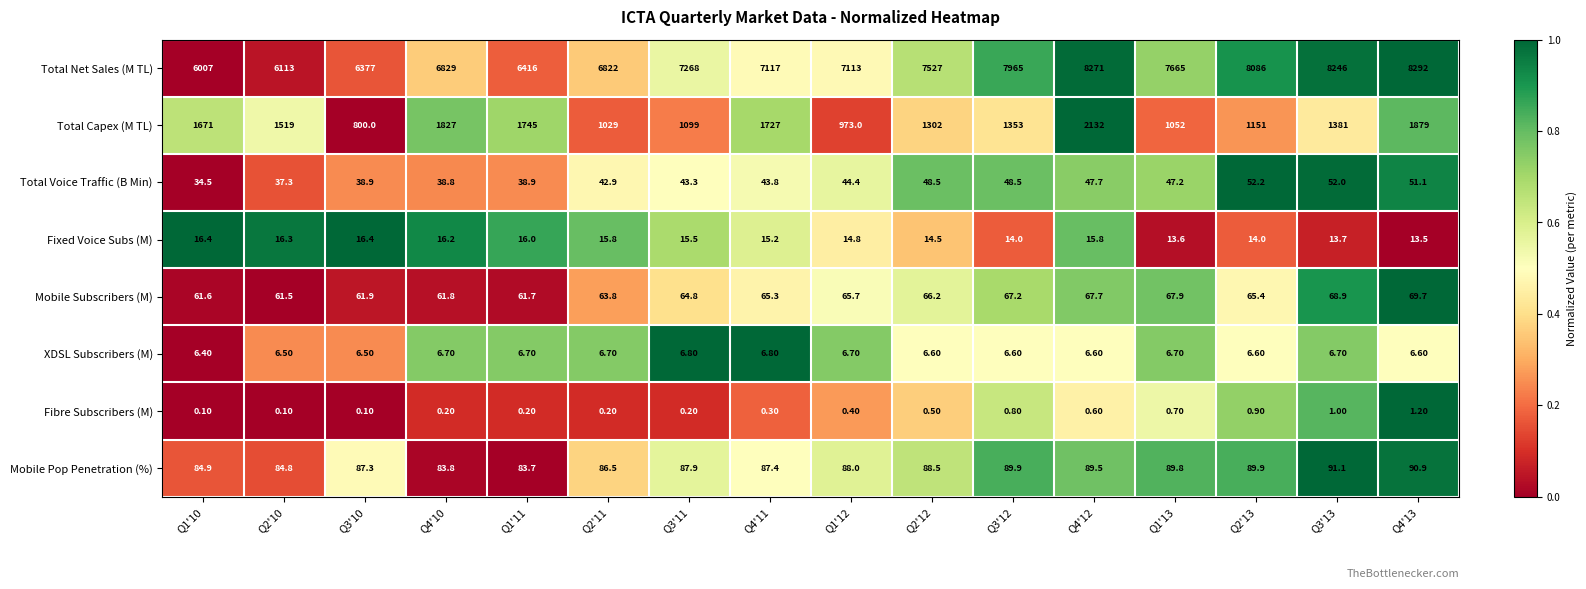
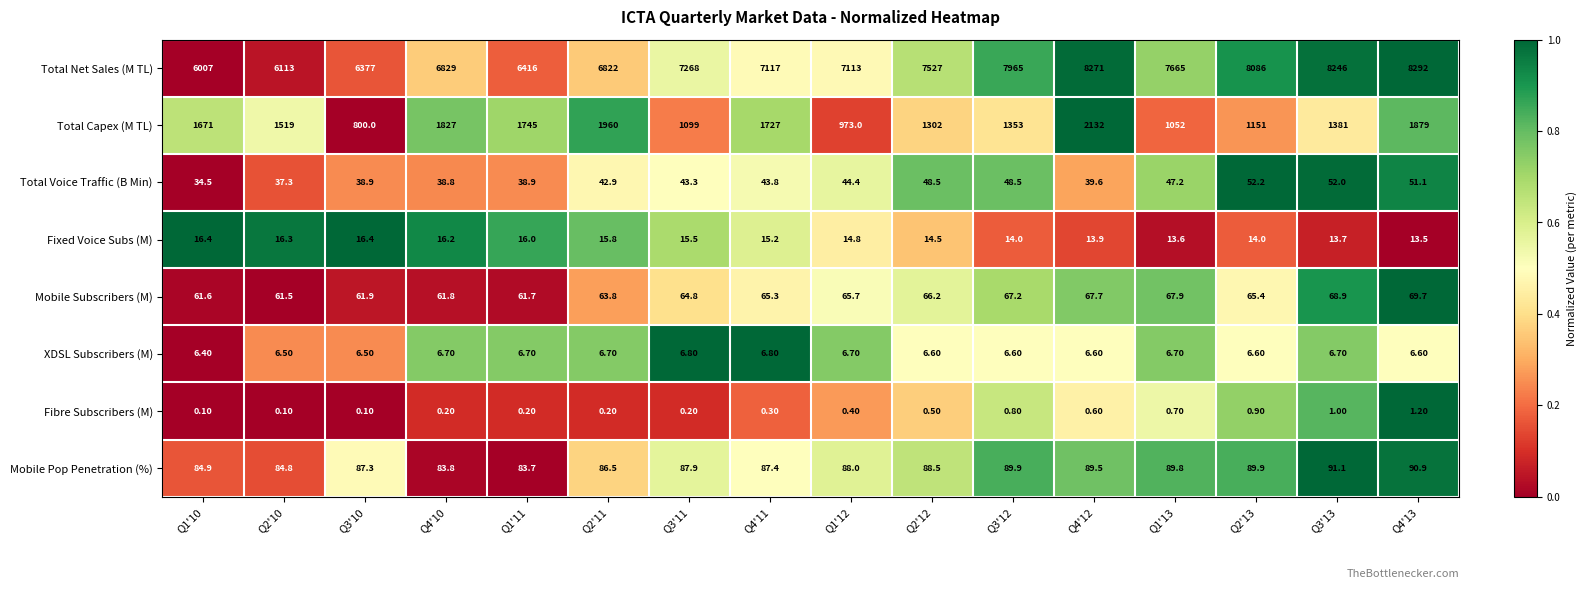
  {
    "Total Net Sales (M TL)": {
      "Q1'10": 6007,
      "Q2'10": 6113,
      "Q3'10": 6377,
      "Q4'10": 6829,
      "Q1'11": 6416,
      "Q2'11": 6822,
      "Q3'11": 7268,
      "Q4'11": 7117,
      "Q1'12": 7113,
      "Q2'12": 7527,
      "Q3'12": 7965,
      "Q4'12": 8271,
      "Q1'13": 7665,
      "Q2'13": 8086,
      "Q3'13": 8246,
      "Q4'13": 8292
    },
    "Total Capex (M TL)": {
      "Q1'10": 1671,
      "Q2'10": 1519,
      "Q3'10": 800.0,
      "Q4'10": 1827,
      "Q1'11": 1745,
-     "Q2'11": 1029,
+     "Q2'11": 1960,
      "Q3'11": 1099,
      "Q4'11": 1727,
      "Q1'12": 973.0,
      "Q2'12": 1302,
      "Q3'12": 1353,
      "Q4'12": 2132,
      "Q1'13": 1052,
      "Q2'13": 1151,
      "Q3'13": 1381,
      "Q4'13": 1879
    },
    "Total Voice Traffic (B Min)": {
      "Q1'10": 34.5,
      "Q2'10": 37.3,
      "Q3'10": 38.9,
      "Q4'10": 38.8,
      "Q1'11": 38.9,
      "Q2'11": 42.9,
      "Q3'11": 43.3,
      "Q4'11": 43.8,
      "Q1'12": 44.4,
      "Q2'12": 48.5,
      "Q3'12": 48.5,
-     "Q4'12": 47.7,
+     "Q4'12": 39.6,
      "Q1'13": 47.2,
      "Q2'13": 52.2,
      "Q3'13": 52.0,
      "Q4'13": 51.1
    },
    "Fixed Voice Subs (M)": {
      "Q1'10": 16.4,
      "Q2'10": 16.3,
      "Q3'10": 16.4,
      "Q4'10": 16.2,
      "Q1'11": 16.0,
      "Q2'11": 15.8,
      "Q3'11": 15.5,
      "Q4'11": 15.2,
      "Q1'12": 14.8,
      "Q2'12": 14.5,
      "Q3'12": 14.0,
-     "Q4'12": 15.8,
+     "Q4'12": 13.9,
      "Q1'13": 13.6,
      "Q2'13": 14.0,
      "Q3'13": 13.7,
      "Q4'13": 13.5
    },
    "Mobile Subscribers (M)": {
      "Q1'10": 61.6,
      "Q2'10": 61.5,
      "Q3'10": 61.9,
      "Q4'10": 61.8,
      "Q1'11": 61.7,
      "Q2'11": 63.8,
      "Q3'11": 64.8,
      "Q4'11": 65.3,
      "Q1'12": 65.7,
      "Q2'12": 66.2,
      "Q3'12": 67.2,
      "Q4'12": 67.7,
      "Q1'13": 67.9,
      "Q2'13": 65.4,
      "Q3'13": 68.9,
      "Q4'13": 69.7
    },
    "XDSL Subscribers (M)": {
      "Q1'10": 6.40,
      "Q2'10": 6.50,
      "Q3'10": 6.50,
      "Q4'10": 6.70,
      "Q1'11": 6.70,
      "Q2'11": 6.70,
      "Q3'11": 6.80,
      "Q4'11": 6.80,
      "Q1'12": 6.70,
      "Q2'12": 6.60,
      "Q3'12": 6.60,
      "Q4'12": 6.60,
      "Q1'13": 6.70,
      "Q2'13": 6.60,
      "Q3'13": 6.70,
      "Q4'13": 6.60
    },
    "Fibre Subscribers (M)": {
      "Q1'10": 0.10,
      "Q2'10": 0.10,
      "Q3'10": 0.10,
      "Q4'10": 0.20,
      "Q1'11": 0.20,
      "Q2'11": 0.20,
      "Q3'11": 0.20,
      "Q4'11": 0.30,
      "Q1'12": 0.40,
      "Q2'12": 0.50,
      "Q3'12": 0.80,
      "Q4'12": 0.60,
      "Q1'13": 0.70,
      "Q2'13": 0.90,
      "Q3'13": 1.00,
      "Q4'13": 1.20
    },
    "Mobile Pop Penetration (%)": {
      "Q1'10": 84.9,
      "Q2'10": 84.8,
      "Q3'10": 87.3,
      "Q4'10": 83.8,
      "Q1'11": 83.7,
      "Q2'11": 86.5,
      "Q3'11": 87.9,
      "Q4'11": 87.4,
      "Q1'12": 88.0,
      "Q2'12": 88.5,
      "Q3'12": 89.9,
      "Q4'12": 89.5,
      "Q1'13": 89.8,
      "Q2'13": 89.9,
      "Q3'13": 91.1,
      "Q4'13": 90.9
    }
  }
